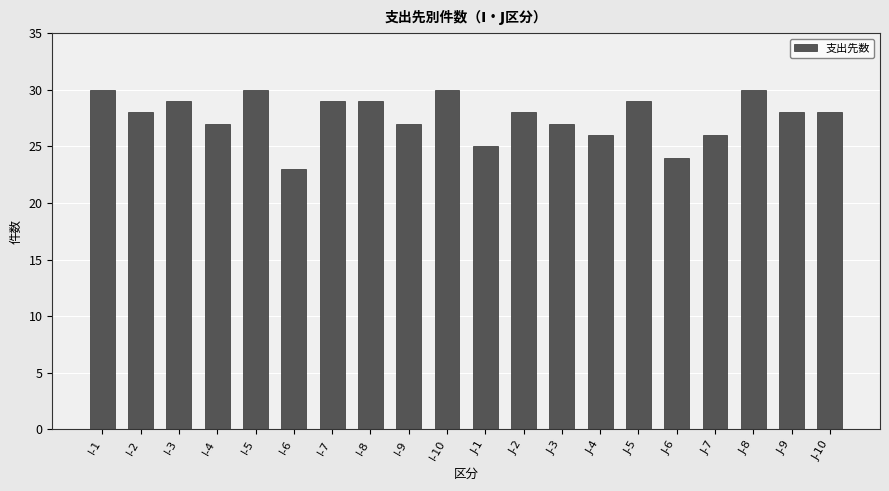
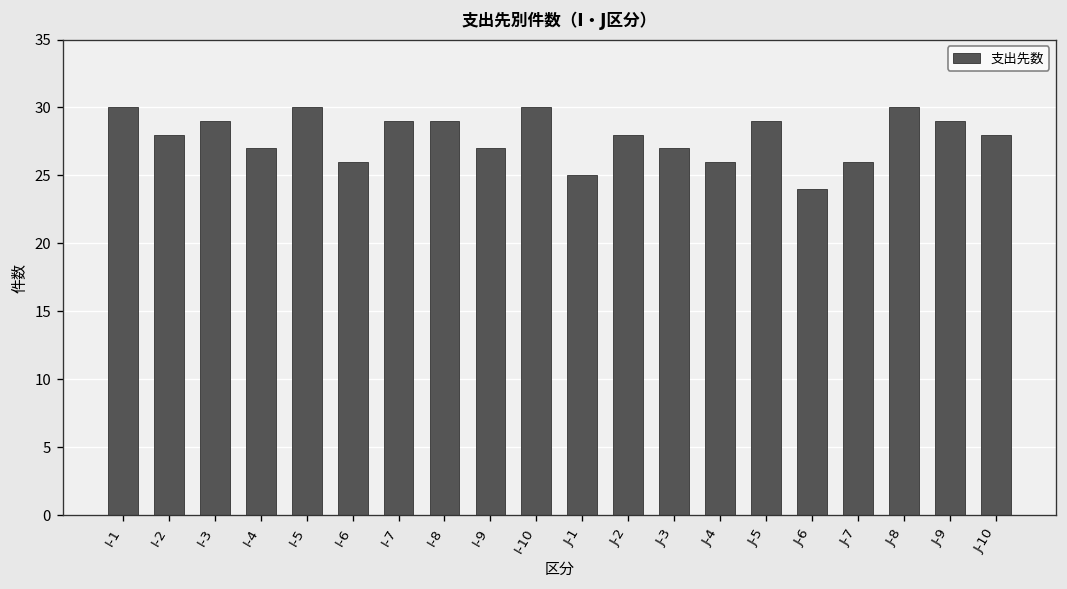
  {
    "I-1": 30,
    "I-2": 28,
    "I-3": 29,
    "I-4": 27,
    "I-5": 30,
-   "I-6": 23,
+   "I-6": 26,
    "I-7": 29,
    "I-8": 29,
    "I-9": 27,
    "I-10": 30,
    "J-1": 25,
    "J-2": 28,
    "J-3": 27,
    "J-4": 26,
    "J-5": 29,
    "J-6": 24,
    "J-7": 26,
    "J-8": 30,
-   "J-9": 28,
+   "J-9": 29,
    "J-10": 28
  }
